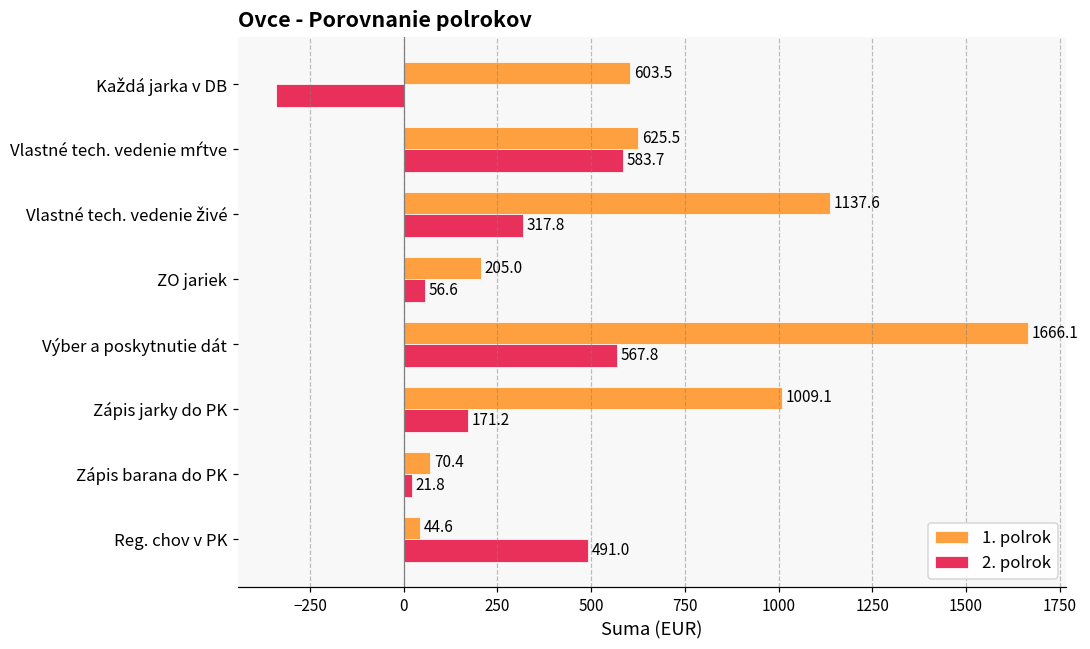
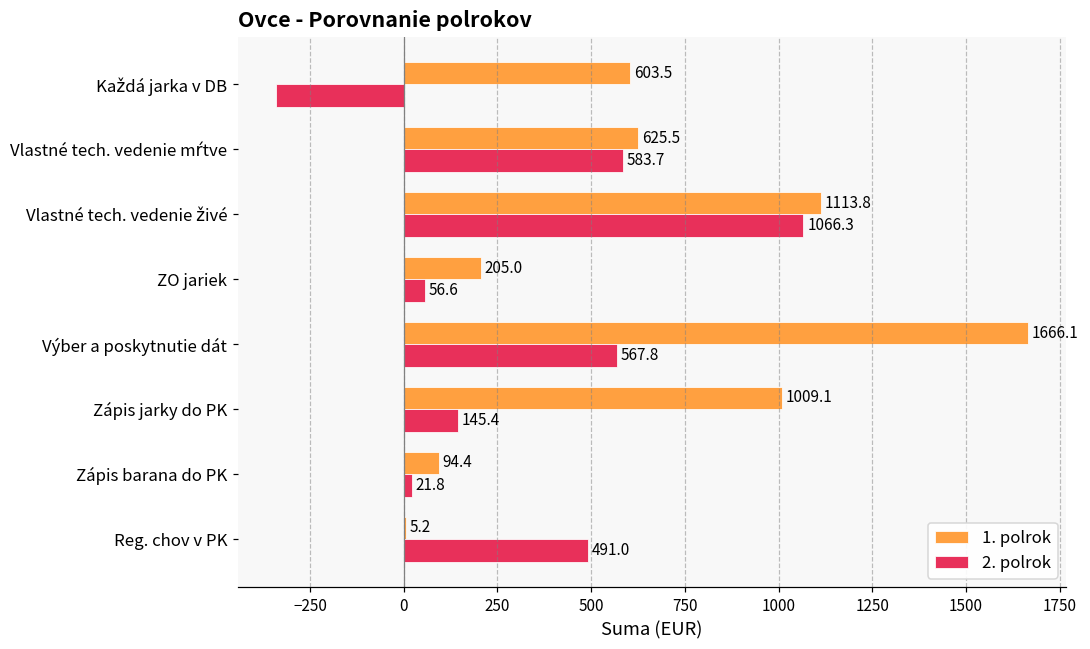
  {
    "1. polrok": {
      "Každá jarka v DB": 603.5,
      "Vlastné tech. vedenie mŕtve": 625.5,
-     "Vlastné tech. vedenie živé": 1137.6,
+     "Vlastné tech. vedenie živé": 1113.8,
      "ZO jariek": 205.0,
      "Výber a poskytnutie dát": 1666.1,
      "Zápis jarky do PK": 1009.1,
-     "Zápis barana do PK": 70.4,
-     "Reg. chov v PK": 44.6
+     "Zápis barana do PK": 94.4,
+     "Reg. chov v PK": 5.2
    },
    "2. polrok": {
      "Vlastné tech. vedenie mŕtve": 583.7,
-     "Vlastné tech. vedenie živé": 317.8,
+     "Vlastné tech. vedenie živé": 1066.3,
      "ZO jariek": 56.6,
      "Výber a poskytnutie dát": 567.8,
-     "Zápis jarky do PK": 171.2,
+     "Zápis jarky do PK": 145.4,
      "Zápis barana do PK": 21.8,
      "Reg. chov v PK": 491.0
    }
  }
